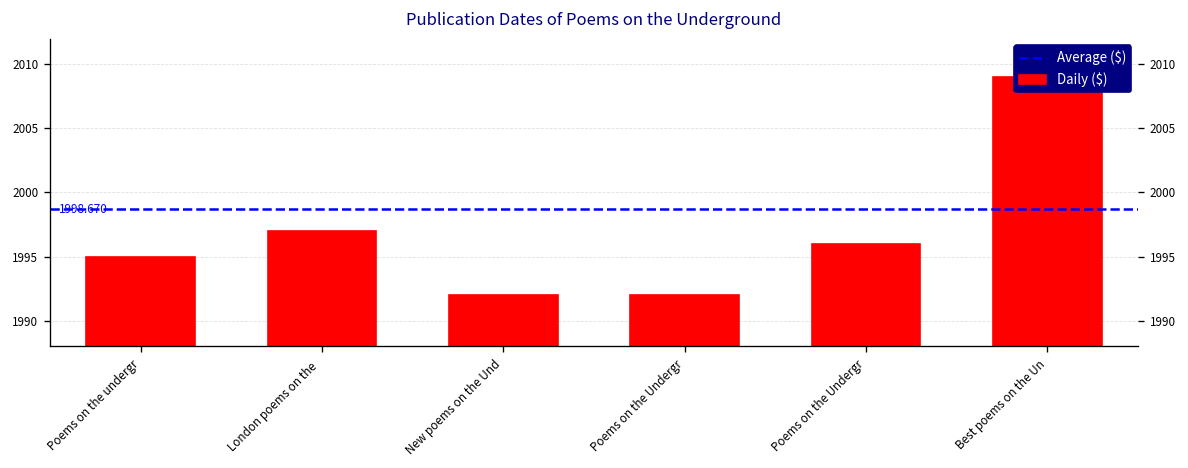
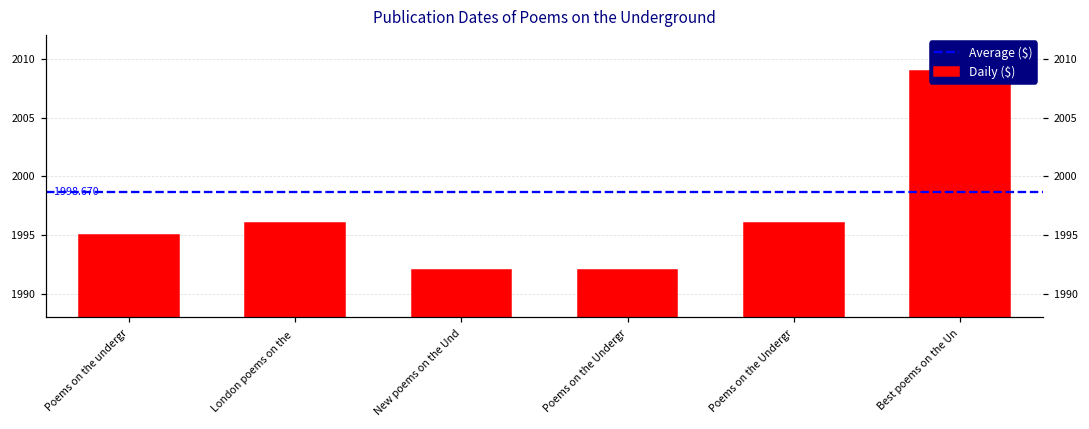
  {
    "Poems on the undergr": 1995,
-   "London poems on the": 1997,
+   "London poems on the": 1996,
    "New poems on the Und": 1992
  }
